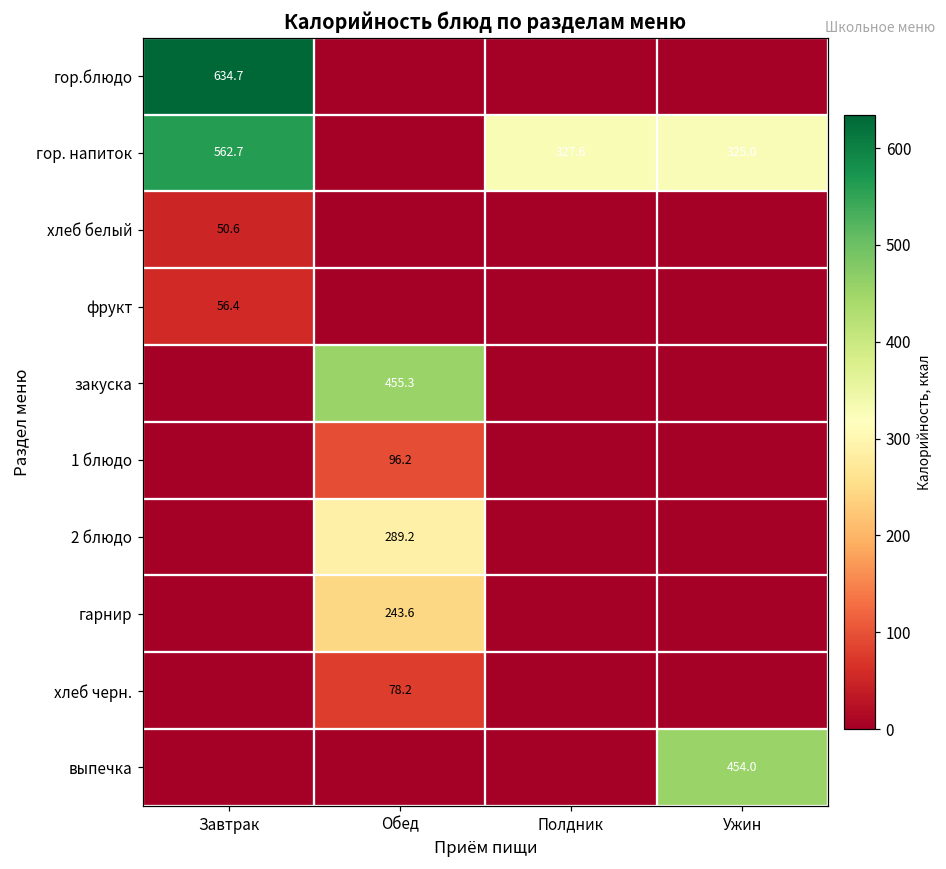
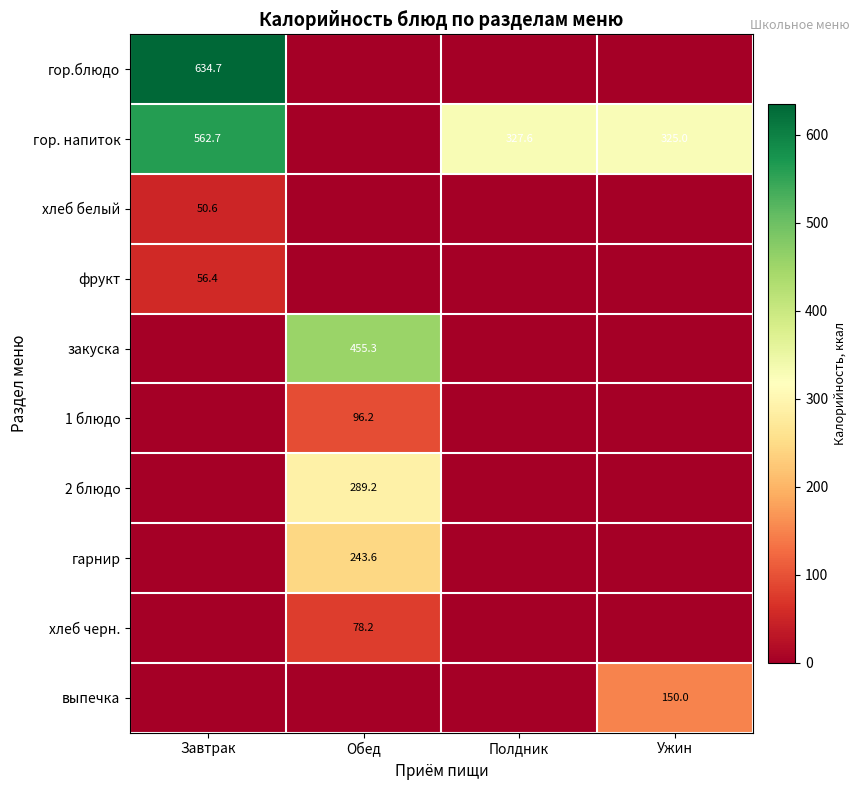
  {
    "гор.блюдо": {
      "Завтрак": 634.7
    },
    "гор. напиток": {
      "Завтрак": 562.7,
      "Полдник": 327.6,
      "Ужин": 325.0
    },
    "хлеб белый": {
      "Завтрак": 50.6
    },
    "фрукт": {
      "Завтрак": 56.4
    },
    "закуска": {
      "Обед": 455.3
    },
    "1 блюдо": {
      "Обед": 96.2
    },
    "2 блюдо": {
      "Обед": 289.2
    },
    "гарнир": {
      "Обед": 243.6
    },
    "хлеб черн.": {
      "Обед": 78.2
    },
    "выпечка": {
-     "Ужин": 454.0
+     "Ужин": 150.0
    }
  }
